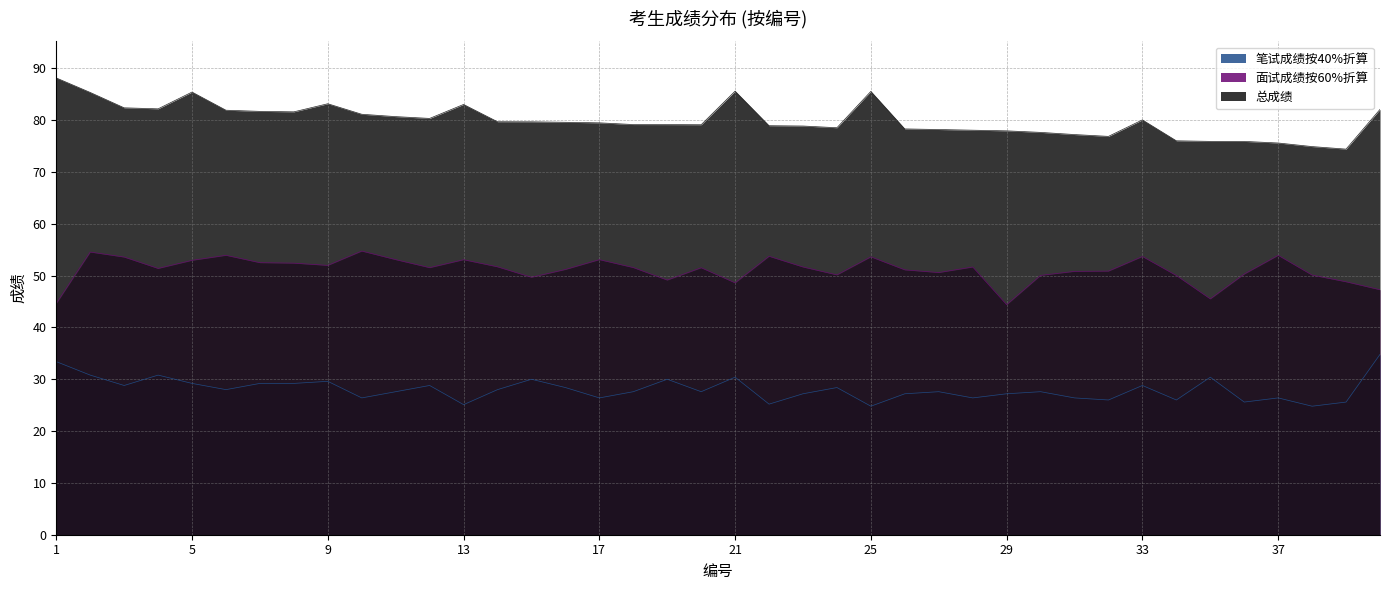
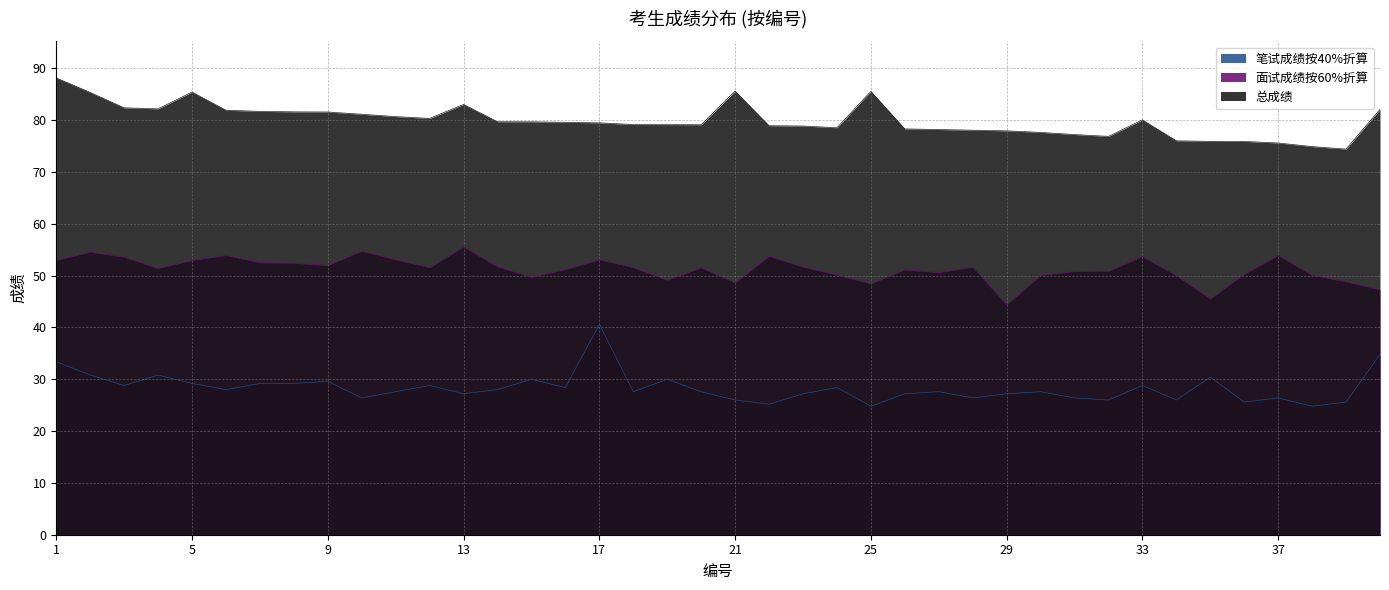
  {
    "笔试成绩按40%折算": {
      "1": 33,
      "5": 29,
      "9": 30,
-     "13": 25,
-     "17": 26,
-     "21": 30,
+     "13": 27,
+     "17": 41,
+     "21": 26,
      "25": 25,
      "29": 27,
      "33": 29,
      "37": 26
    },
    "面试成绩按60%折算": {
-     "1": 45,
+     "1": 53,
      "5": 53,
      "9": 52,
-     "13": 53,
+     "13": 56,
      "17": 53,
      "21": 49,
-     "25": 54,
+     "25": 48,
      "29": 44,
      "33": 54,
      "37": 54
    },
    "总成绩": {
      "1": 88,
      "5": 85,
-     "9": 83,
+     "9": 82,
      "13": 83,
      "17": 79,
      "21": 86,
      "25": 86,
      "29": 78,
      "33": 80,
      "37": 76
    }
  }
